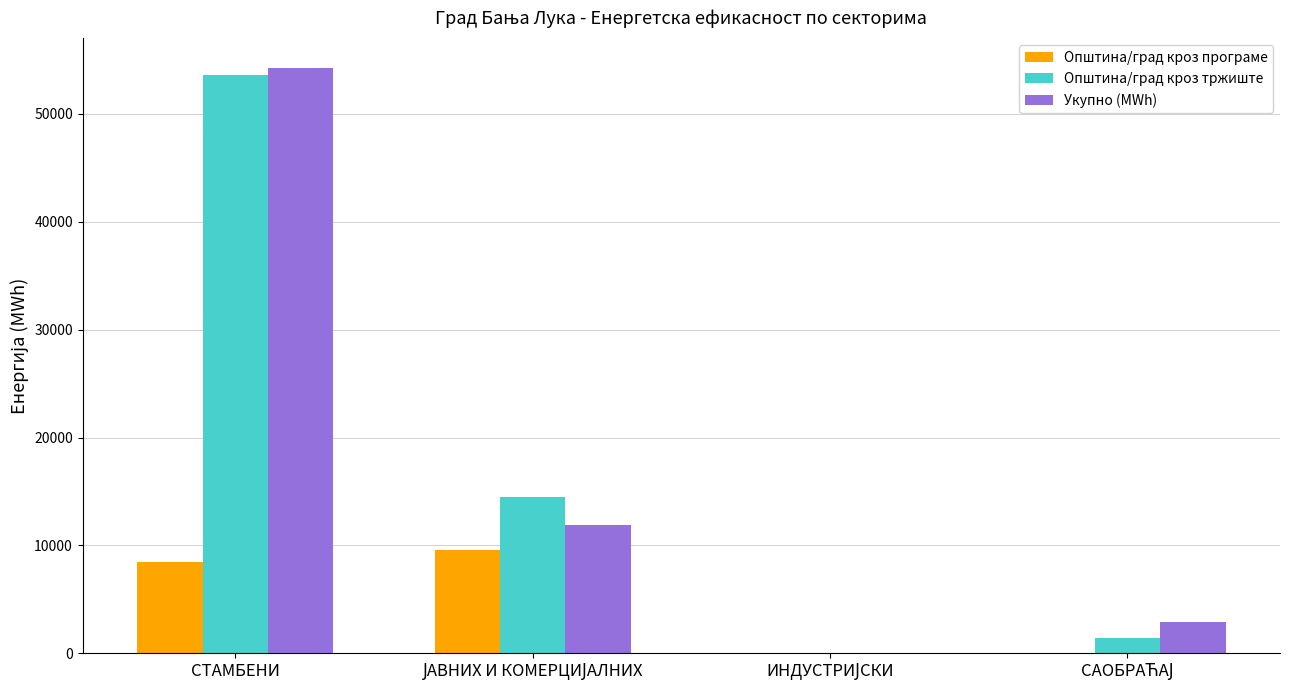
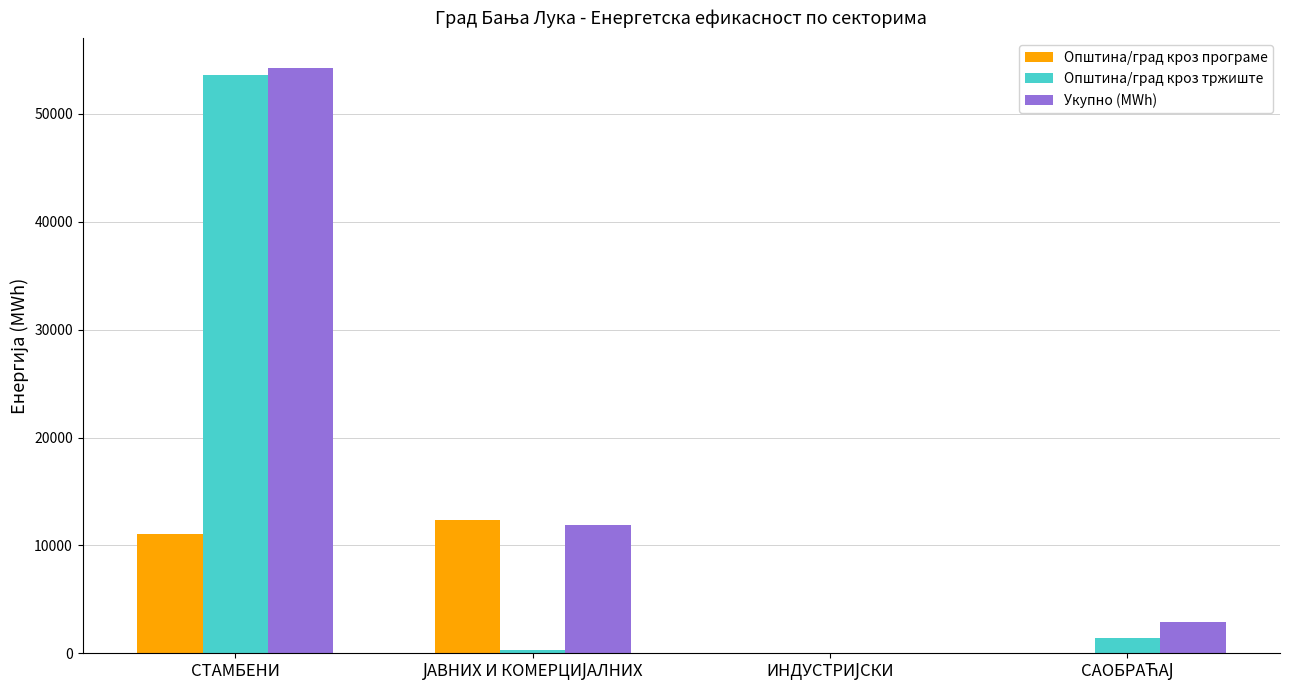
  {
    "Општина/град кроз програме": {
-     "СТАМБЕНИ": 8500,
-     "ЈАВНИХ И КОМЕРЦИЈАЛНИХ": 9600,
+     "СТАМБЕНИ": 11000,
+     "ЈАВНИХ И КОМЕРЦИЈАЛНИХ": 12400,
      "ИНДУСТРИЈСКИ": 0,
      "САОБРАЋАЈ": 0
    },
    "Општина/град кроз тржиште": {
      "СТАМБЕНИ": 53600,
-     "ЈАВНИХ И КОМЕРЦИЈАЛНИХ": 14500,
+     "ЈАВНИХ И КОМЕРЦИЈАЛНИХ": 300,
      "ИНДУСТРИЈСКИ": 0,
      "САОБРАЋАЈ": 1400
    },
    "Укупно (MWh)": {
      "СТАМБЕНИ": 54300,
      "ЈАВНИХ И КОМЕРЦИЈАЛНИХ": 11900,
      "ИНДУСТРИЈСКИ": 0,
      "САОБРАЋАЈ": 2900
    }
  }
